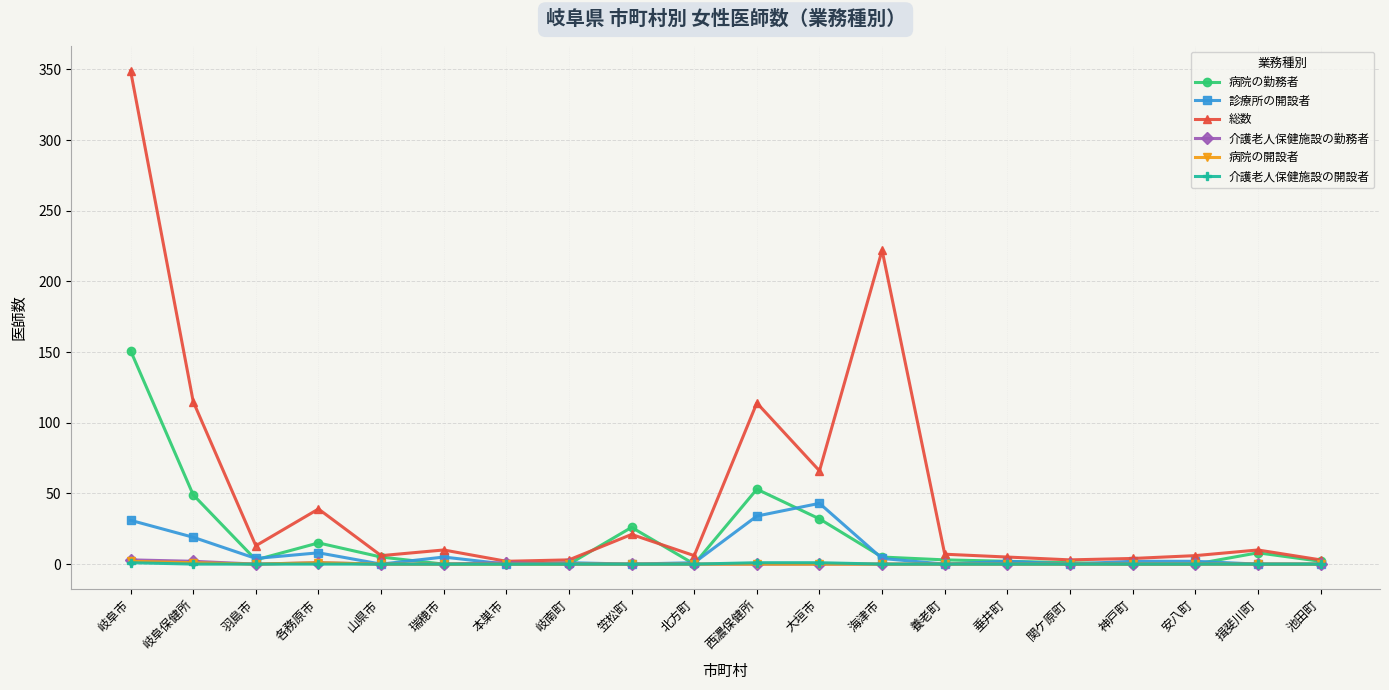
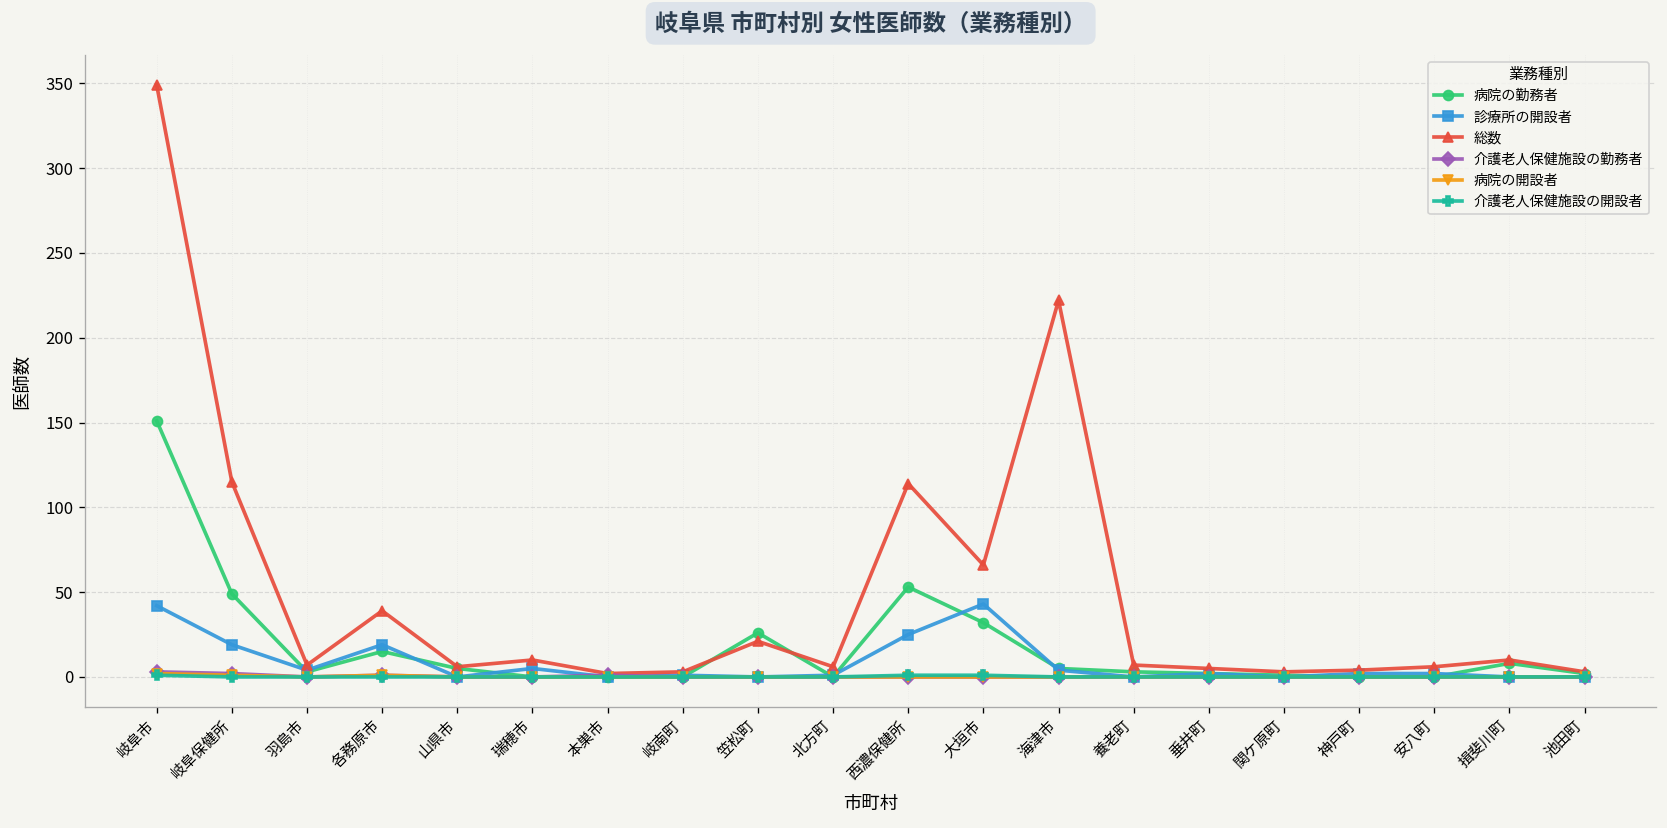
  {
    "診療所の開設者": {
-     "岐阜市": 31,
+     "岐阜市": 42,
      "岐阜保健所": 19,
-     "各務原市": 8,
+     "各務原市": 19,
      "瑞穂市": 5,
-     "西濃保健所": 34,
+     "西濃保健所": 25,
      "大垣市": 43,
      "神戸町": 2,
      "安八町": 2
    },
    "総数": {
      "岐阜市": 349,
      "岐阜保健所": 115,
-     "羽島市": 13,
+     "羽島市": 7,
      "各務原市": 39,
      "瑞穂市": 10,
      "岐南町": 3,
      "笠松町": 21,
      "北方町": 6,
      "西濃保健所": 114,
      "大垣市": 66,
      "海津市": 222,
      "養老町": 7,
      "垂井町": 5,
      "関ケ原町": 3,
      "神戸町": 4,
      "安八町": 6,
      "揖斐川町": 10
    }
  }
